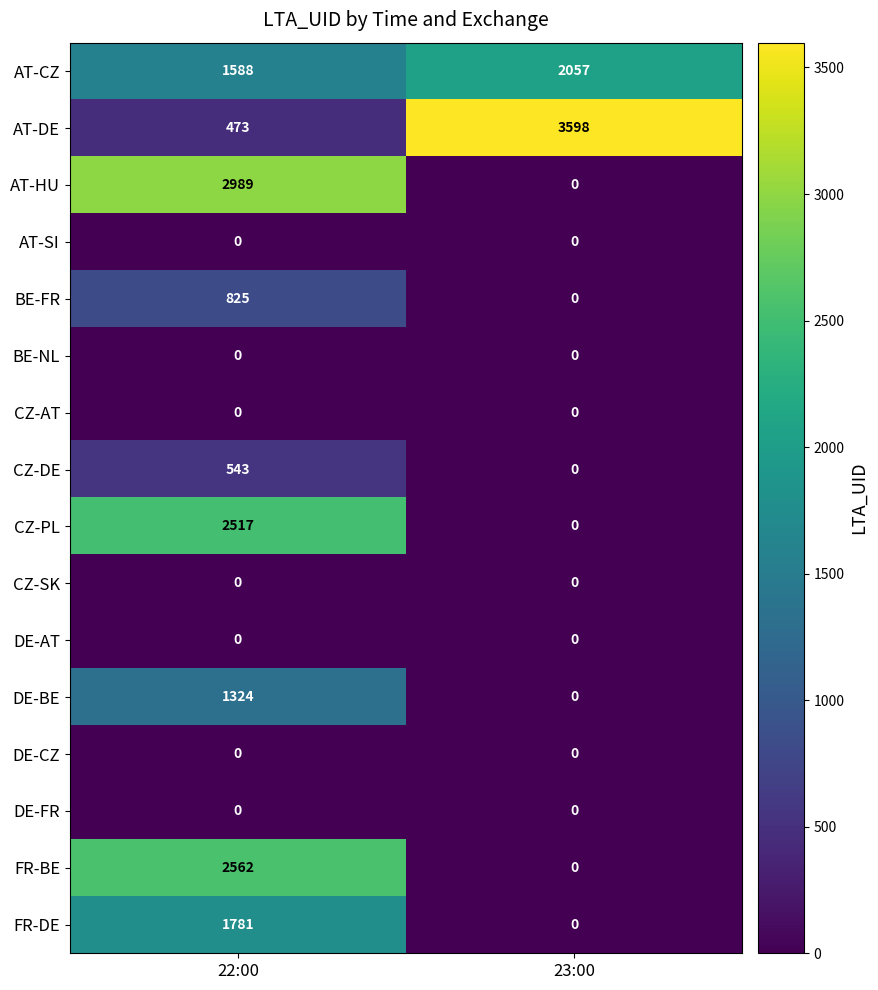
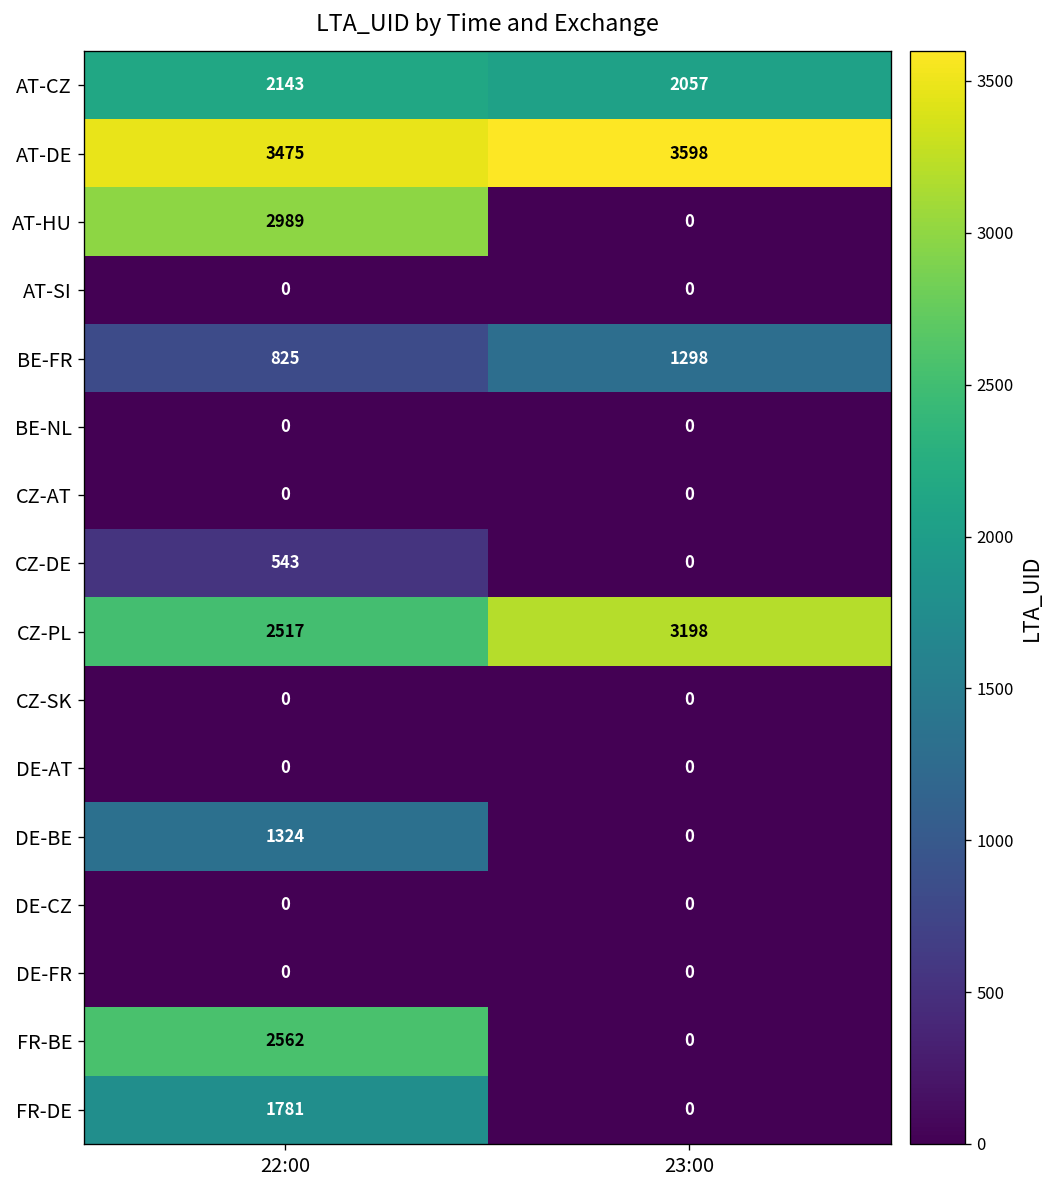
  {
    "AT-CZ": {
-     "22:00": 1588,
+     "22:00": 2143,
      "23:00": 2057
    },
    "AT-DE": {
-     "22:00": 473,
+     "22:00": 3475,
      "23:00": 3598
    },
    "AT-HU": {
      "22:00": 2989,
      "23:00": 0
    },
    "AT-SI": {
      "22:00": 0,
      "23:00": 0
    },
    "BE-FR": {
      "22:00": 825,
-     "23:00": 0
+     "23:00": 1298
    },
    "BE-NL": {
      "22:00": 0,
      "23:00": 0
    },
    "CZ-AT": {
      "22:00": 0,
      "23:00": 0
    },
    "CZ-DE": {
      "22:00": 543,
      "23:00": 0
    },
    "CZ-PL": {
      "22:00": 2517,
-     "23:00": 0
+     "23:00": 3198
    },
    "CZ-SK": {
      "22:00": 0,
      "23:00": 0
    },
    "DE-AT": {
      "22:00": 0,
      "23:00": 0
    },
    "DE-BE": {
      "22:00": 1324,
      "23:00": 0
    },
    "DE-CZ": {
      "22:00": 0,
      "23:00": 0
    },
    "DE-FR": {
      "22:00": 0,
      "23:00": 0
    },
    "FR-BE": {
      "22:00": 2562,
      "23:00": 0
    },
    "FR-DE": {
      "22:00": 1781,
      "23:00": 0
    }
  }
